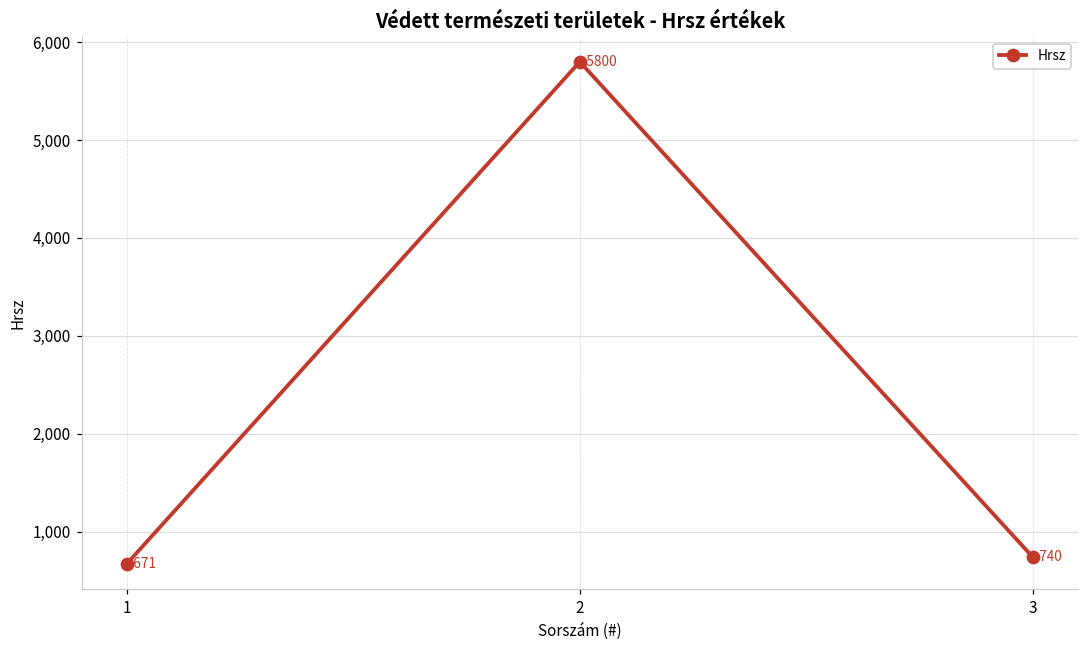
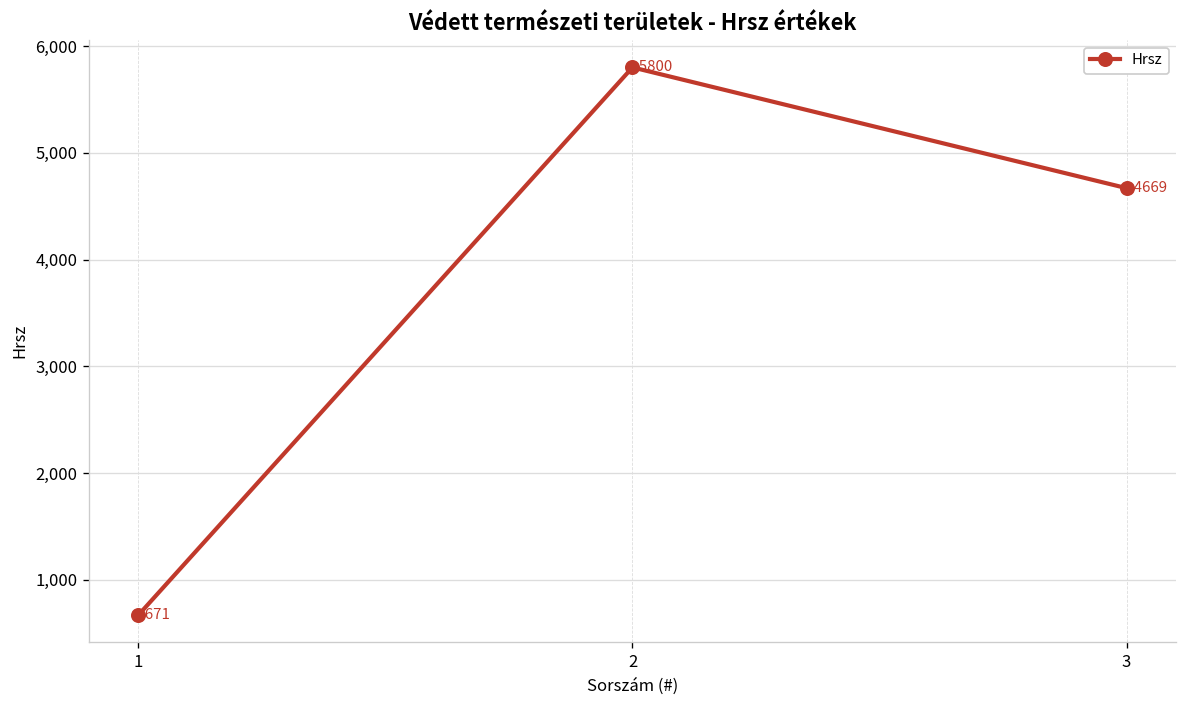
  {
    "1": 671,
    "2": 5800,
-   "3": 740
+   "3": 4669
  }
